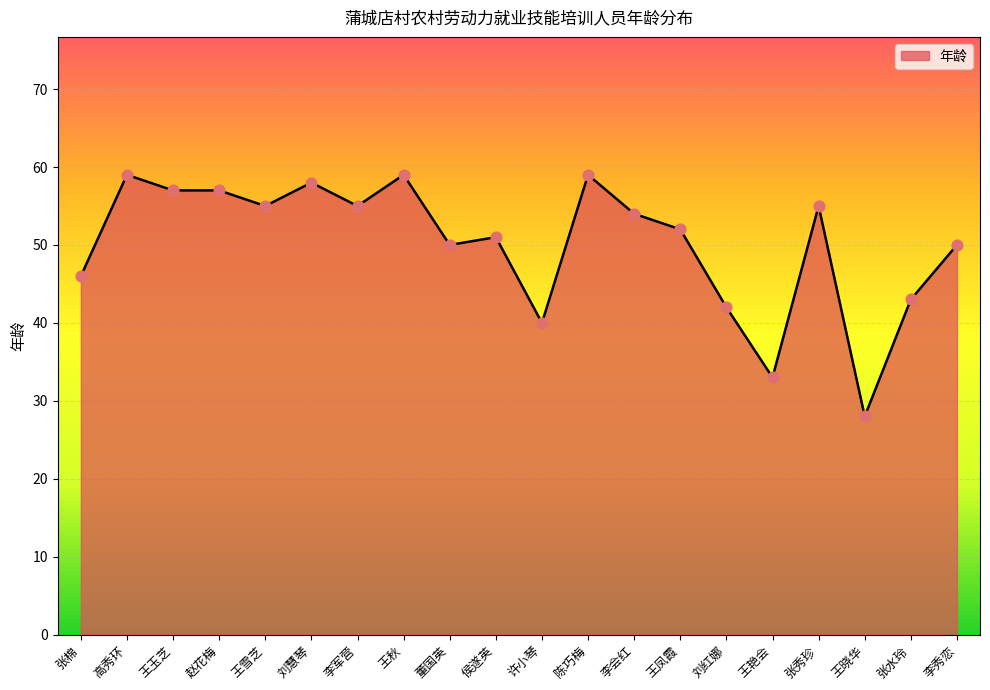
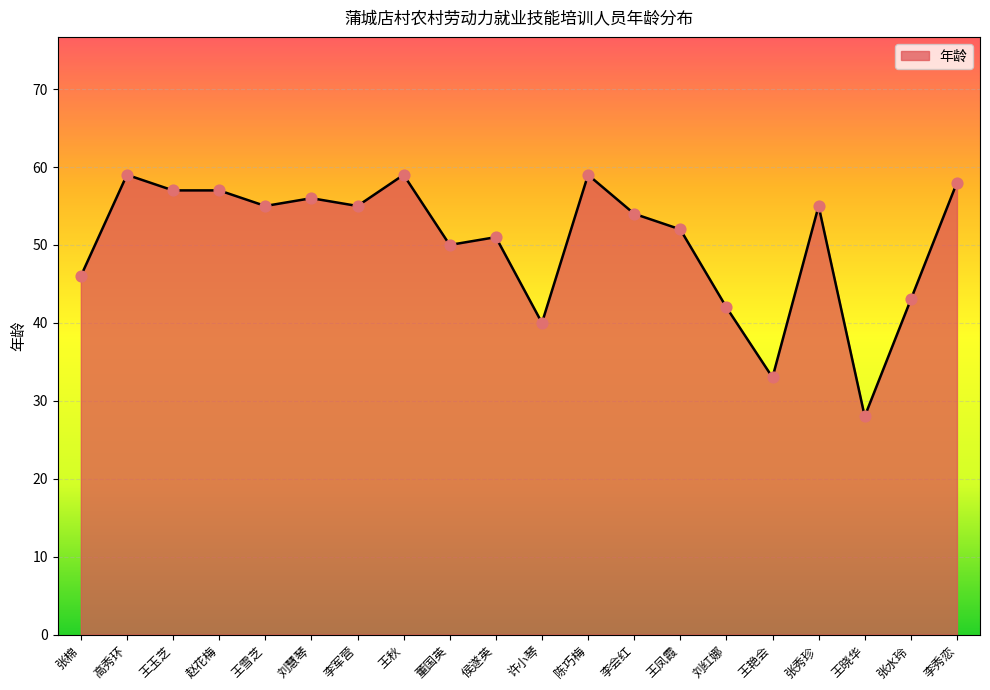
  {
    "张棉": 46,
    "高秀环": 59,
    "王玉芝": 57,
    "赵花梅": 57,
    "王雪芝": 55,
-   "刘慧琴": 58,
+   "刘慧琴": 56,
    "李军营": 55,
    "王秋": 59,
    "董国英": 50,
    "侯遂英": 51,
    "许小琴": 40,
    "陈巧梅": 59,
    "李会红": 54,
    "王凤霞": 52,
    "刘红娜": 42,
    "王艳会": 33,
    "张秀珍": 55,
    "王晓华": 28,
    "张水玲": 43,
-   "李秀恋": 50
+   "李秀恋": 58
  }
